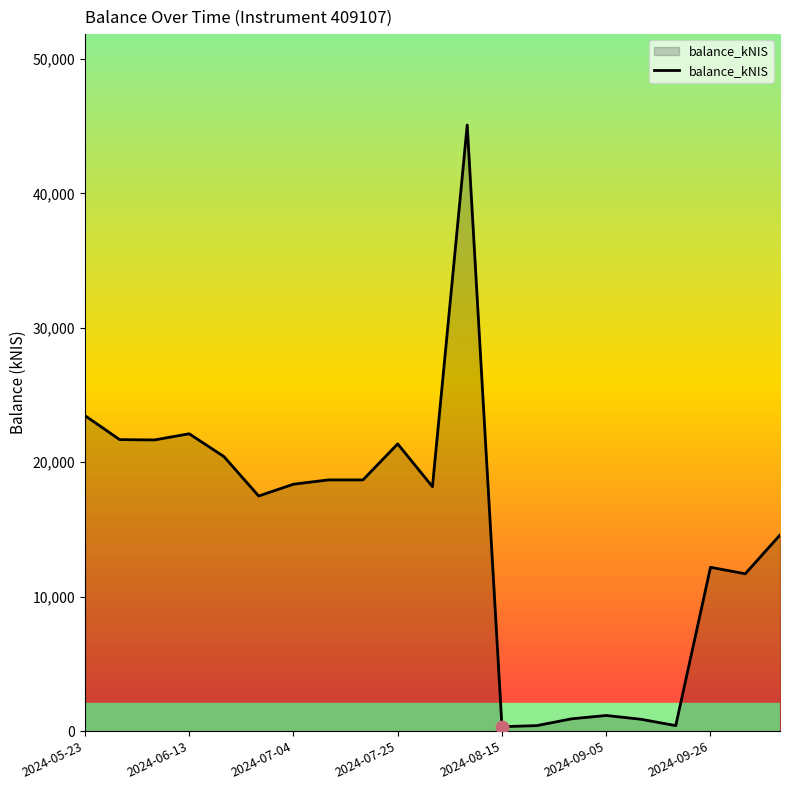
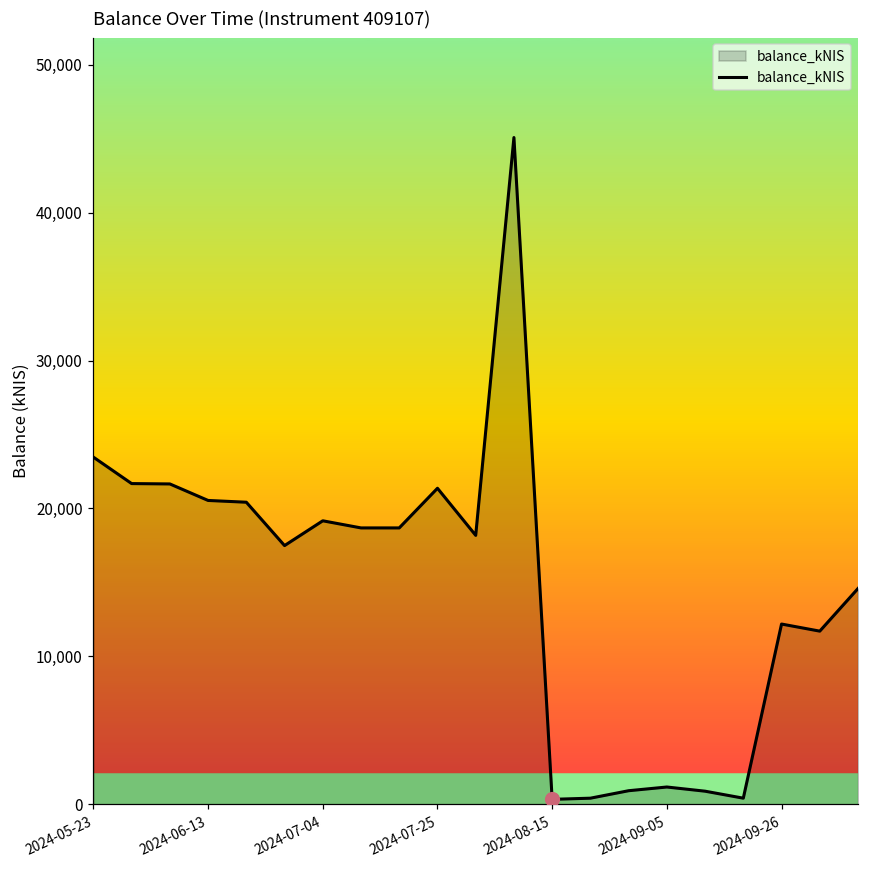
  {
    "balance_kNIS": {
      "2024-05-23": "23,500",
-     "2024-06-13": "22,100",
-     "2024-07-04": "18,400",
+     "2024-06-13": "20,500",
+     "2024-07-04": "19,200",
      "2024-07-25": "21,400",
      "2024-09-26": "12,200"
    }
  }
